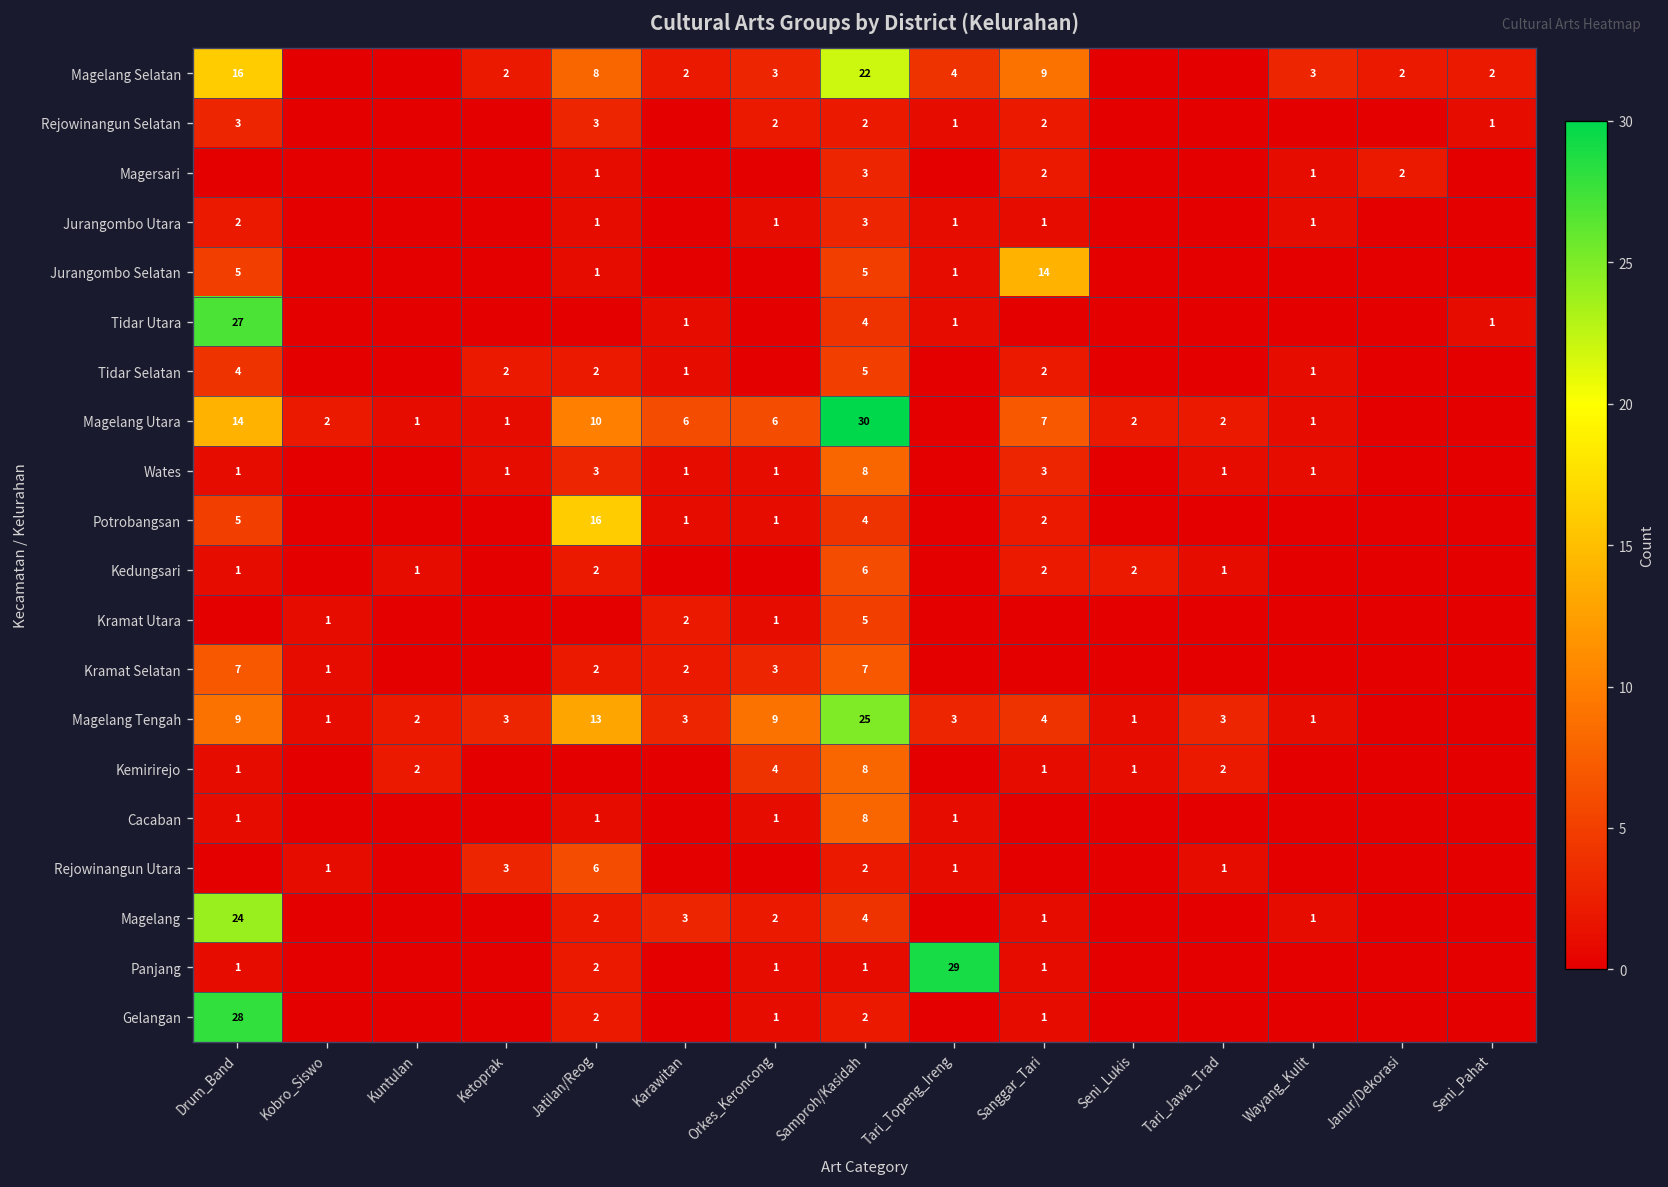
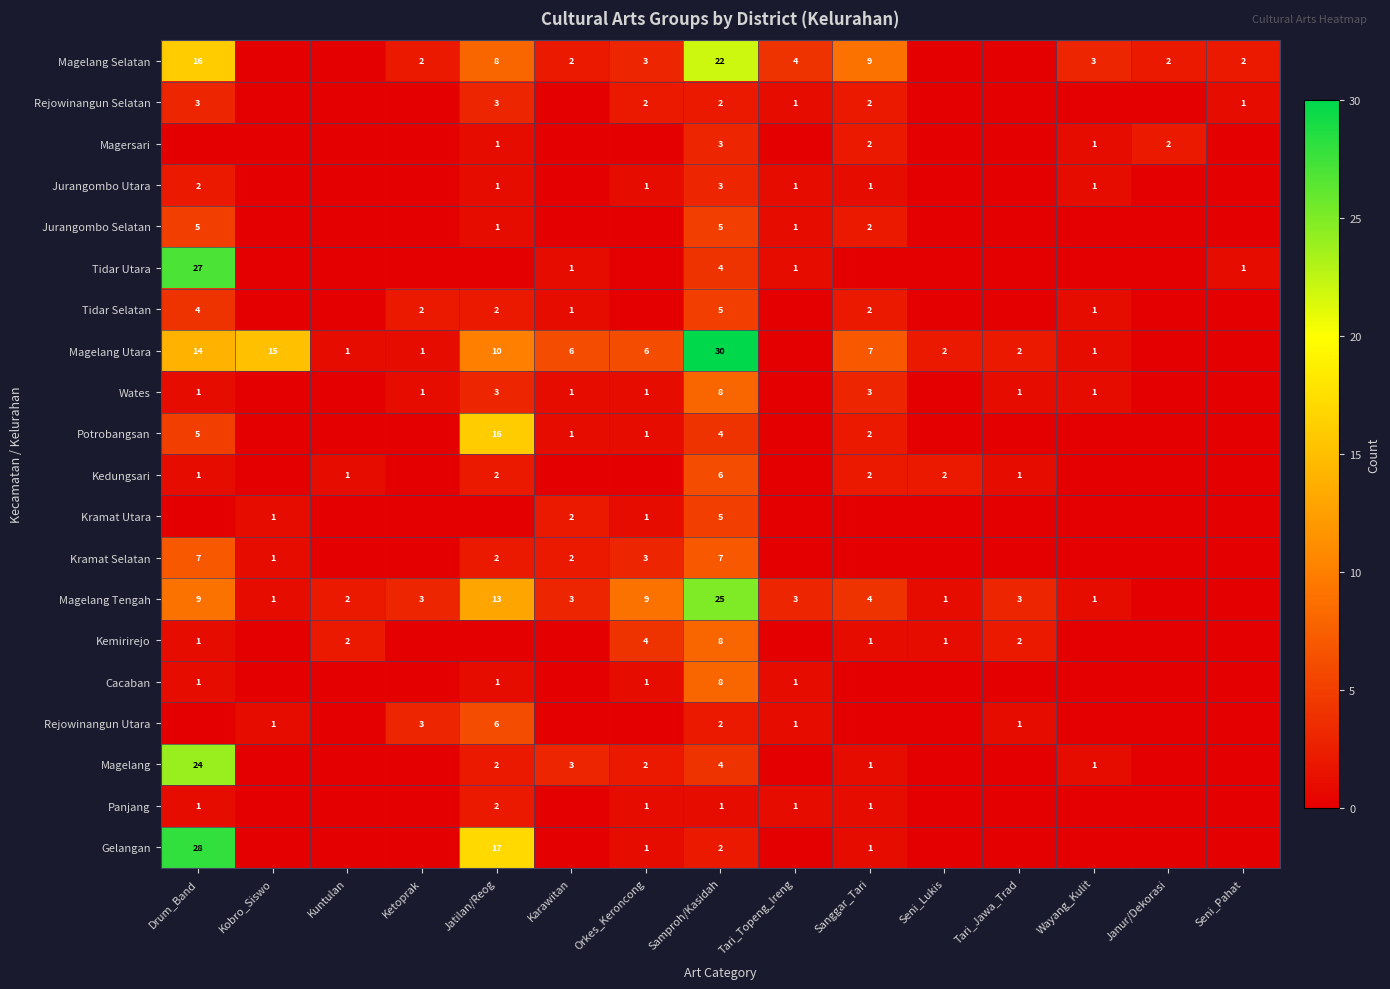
  {
    "Magelang Selatan": {
      "Drum_Band": 16,
      "Ketoprak": 2,
      "Jatilan/Reog": 8,
      "Karawitan": 2,
      "Orkes_Keroncong": 3,
      "Samproh/Kasidah": 22,
      "Tari_Topeng_Ireng": 4,
      "Sanggar_Tari": 9,
      "Wayang_Kulit": 3,
      "Janur/Dekorasi": 2,
      "Seni_Pahat": 2
    },
    "Rejowinangun Selatan": {
      "Drum_Band": 3,
      "Jatilan/Reog": 3,
      "Orkes_Keroncong": 2,
      "Samproh/Kasidah": 2,
      "Tari_Topeng_Ireng": 1,
      "Sanggar_Tari": 2,
      "Seni_Pahat": 1
    },
    "Magersari": {
      "Jatilan/Reog": 1,
      "Samproh/Kasidah": 3,
      "Sanggar_Tari": 2,
      "Wayang_Kulit": 1,
      "Janur/Dekorasi": 2
    },
    "Jurangombo Utara": {
      "Drum_Band": 2,
      "Jatilan/Reog": 1,
      "Orkes_Keroncong": 1,
      "Samproh/Kasidah": 3,
      "Tari_Topeng_Ireng": 1,
      "Sanggar_Tari": 1,
      "Wayang_Kulit": 1
    },
    "Jurangombo Selatan": {
      "Drum_Band": 5,
      "Jatilan/Reog": 1,
      "Samproh/Kasidah": 5,
      "Tari_Topeng_Ireng": 1,
-     "Sanggar_Tari": 14
+     "Sanggar_Tari": 2
    },
    "Tidar Utara": {
      "Drum_Band": 27,
      "Karawitan": 1,
      "Samproh/Kasidah": 4,
      "Tari_Topeng_Ireng": 1,
      "Seni_Pahat": 1
    },
    "Tidar Selatan": {
      "Drum_Band": 4,
      "Ketoprak": 2,
      "Jatilan/Reog": 2,
      "Karawitan": 1,
      "Samproh/Kasidah": 5,
      "Sanggar_Tari": 2,
      "Wayang_Kulit": 1
    },
    "Magelang Utara": {
      "Drum_Band": 14,
-     "Kobro_Siswo": 2,
+     "Kobro_Siswo": 15,
      "Kuntulan": 1,
      "Ketoprak": 1,
      "Jatilan/Reog": 10,
      "Karawitan": 6,
      "Orkes_Keroncong": 6,
      "Samproh/Kasidah": 30,
      "Sanggar_Tari": 7,
      "Seni_Lukis": 2,
      "Tari_Jawa_Trad": 2,
      "Wayang_Kulit": 1
    },
    "Wates": {
      "Drum_Band": 1,
      "Ketoprak": 1,
      "Jatilan/Reog": 3,
      "Karawitan": 1,
      "Orkes_Keroncong": 1,
      "Samproh/Kasidah": 8,
      "Sanggar_Tari": 3,
      "Tari_Jawa_Trad": 1,
      "Wayang_Kulit": 1
    },
    "Potrobangsan": {
      "Drum_Band": 5,
      "Jatilan/Reog": 16,
      "Karawitan": 1,
      "Orkes_Keroncong": 1,
      "Samproh/Kasidah": 4,
      "Sanggar_Tari": 2
    },
    "Kedungsari": {
      "Drum_Band": 1,
      "Kuntulan": 1,
      "Jatilan/Reog": 2,
      "Samproh/Kasidah": 6,
      "Sanggar_Tari": 2,
      "Seni_Lukis": 2,
      "Tari_Jawa_Trad": 1
    },
    "Kramat Utara": {
      "Kobro_Siswo": 1,
      "Karawitan": 2,
      "Orkes_Keroncong": 1,
      "Samproh/Kasidah": 5
    },
    "Kramat Selatan": {
      "Drum_Band": 7,
      "Kobro_Siswo": 1,
      "Jatilan/Reog": 2,
      "Karawitan": 2,
      "Orkes_Keroncong": 3,
      "Samproh/Kasidah": 7
    },
    "Magelang Tengah": {
      "Drum_Band": 9,
      "Kobro_Siswo": 1,
      "Kuntulan": 2,
      "Ketoprak": 3,
      "Jatilan/Reog": 13,
      "Karawitan": 3,
      "Orkes_Keroncong": 9,
      "Samproh/Kasidah": 25,
      "Tari_Topeng_Ireng": 3,
      "Sanggar_Tari": 4,
      "Seni_Lukis": 1,
      "Tari_Jawa_Trad": 3,
      "Wayang_Kulit": 1
    },
    "Kemirirejo": {
      "Drum_Band": 1,
      "Kuntulan": 2,
      "Orkes_Keroncong": 4,
      "Samproh/Kasidah": 8,
      "Sanggar_Tari": 1,
      "Seni_Lukis": 1,
      "Tari_Jawa_Trad": 2
    },
    "Cacaban": {
      "Drum_Band": 1,
      "Jatilan/Reog": 1,
      "Orkes_Keroncong": 1,
      "Samproh/Kasidah": 8,
      "Tari_Topeng_Ireng": 1
    },
    "Rejowinangun Utara": {
      "Kobro_Siswo": 1,
      "Ketoprak": 3,
      "Jatilan/Reog": 6,
      "Samproh/Kasidah": 2,
      "Tari_Topeng_Ireng": 1,
      "Tari_Jawa_Trad": 1
    },
    "Magelang": {
      "Drum_Band": 24,
      "Jatilan/Reog": 2,
      "Karawitan": 3,
      "Orkes_Keroncong": 2,
      "Samproh/Kasidah": 4,
      "Sanggar_Tari": 1,
      "Wayang_Kulit": 1
    },
    "Panjang": {
      "Drum_Band": 1,
      "Jatilan/Reog": 2,
      "Orkes_Keroncong": 1,
      "Samproh/Kasidah": 1,
-     "Tari_Topeng_Ireng": 29,
+     "Tari_Topeng_Ireng": 1,
      "Sanggar_Tari": 1
    },
    "Gelangan": {
      "Drum_Band": 28,
-     "Jatilan/Reog": 2,
+     "Jatilan/Reog": 17,
      "Orkes_Keroncong": 1,
      "Samproh/Kasidah": 2,
      "Sanggar_Tari": 1
    }
  }
